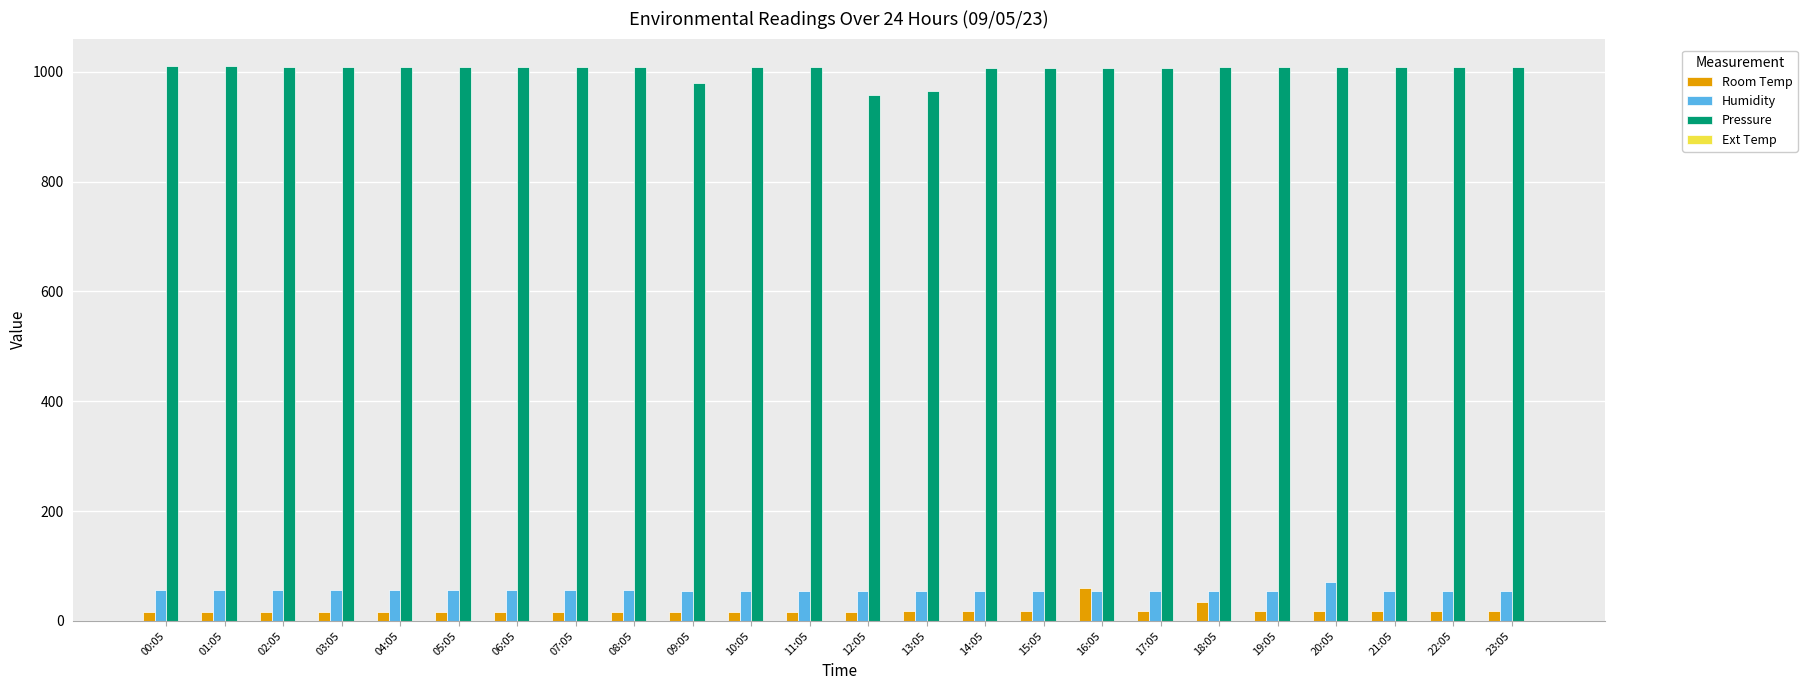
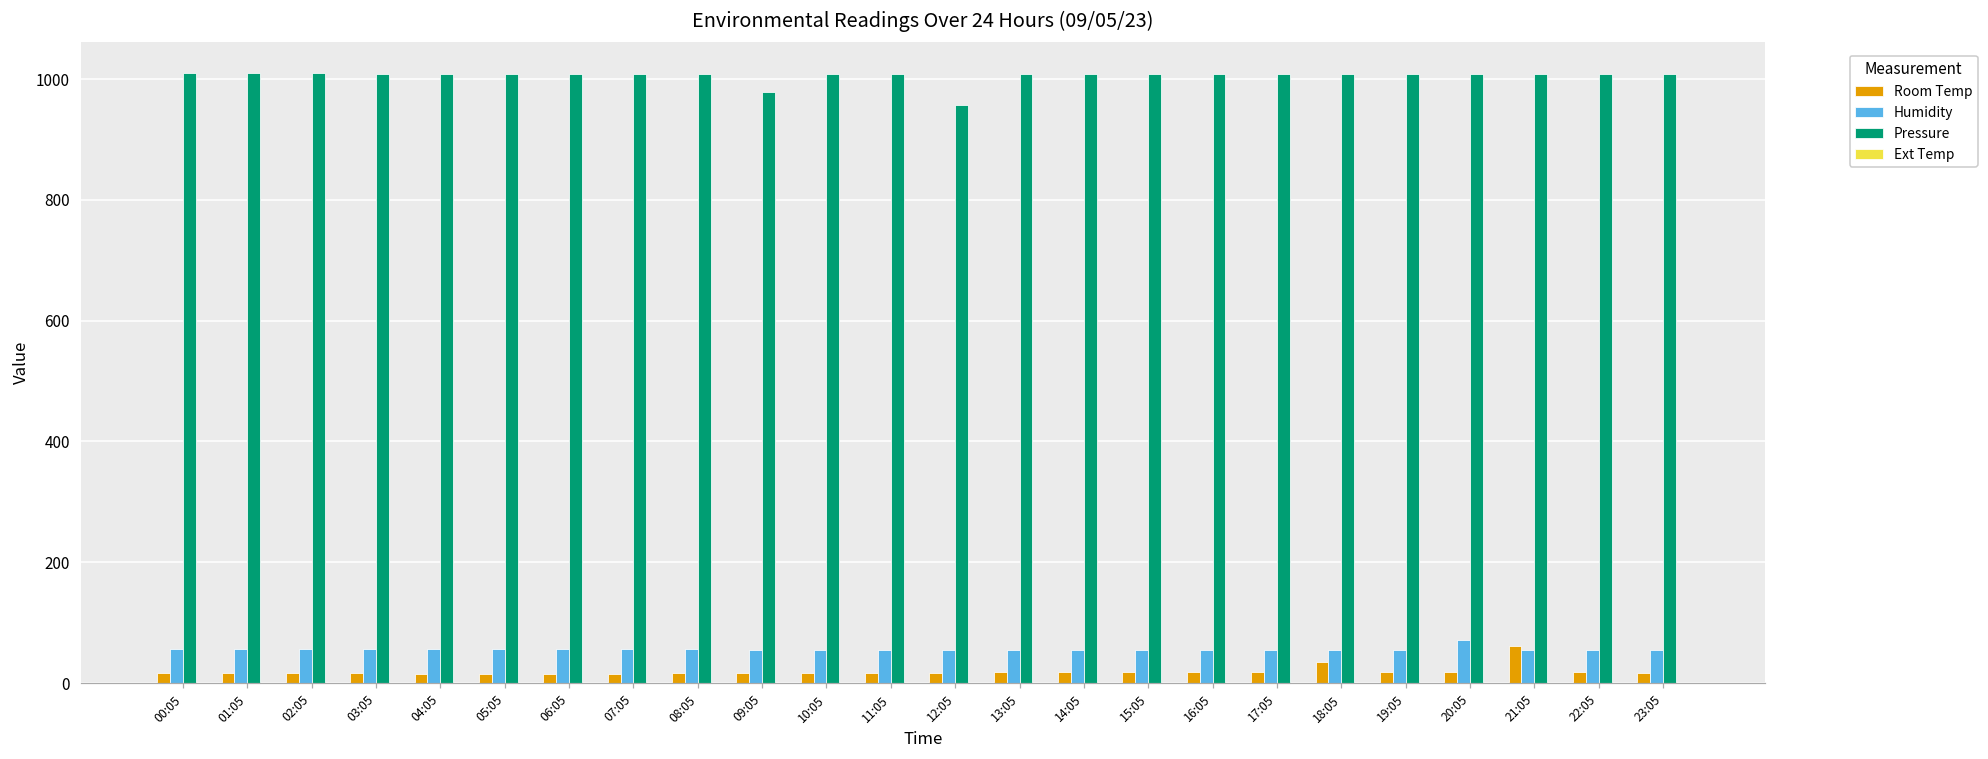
  {
    "Room Temp": {
      "00:05": 20,
      "01:05": 20,
      "02:05": 20,
      "03:05": 20,
      "04:05": 20,
      "05:05": 20,
      "06:05": 20,
      "07:05": 20,
      "08:05": 20,
      "09:05": 20,
      "10:05": 20,
      "11:05": 20,
      "12:05": 20,
      "13:05": 20,
      "14:05": 20,
      "15:05": 20,
-     "16:05": 60,
+     "16:05": 20,
      "17:05": 20,
      "18:05": 30,
      "19:05": 20,
      "20:05": 20,
-     "21:05": 20,
+     "21:05": 60,
      "22:05": 20,
      "23:05": 20
    },
    "Humidity": {
      "00:05": 60,
      "01:05": 60,
      "02:05": 60,
      "03:05": 60,
      "04:05": 60,
      "05:05": 60,
      "06:05": 60,
      "07:05": 60,
      "08:05": 60,
      "09:05": 60,
      "10:05": 50,
      "11:05": 60,
      "12:05": 50,
      "13:05": 50,
      "14:05": 50,
      "15:05": 50,
      "16:05": 50,
      "17:05": 50,
      "18:05": 60,
      "19:05": 60,
      "20:05": 70,
      "21:05": 60,
      "22:05": 50,
      "23:05": 50
    },
    "Pressure": {
      "00:05": 1010,
      "01:05": 1010,
      "02:05": 1010,
      "03:05": 1010,
      "04:05": 1010,
      "05:05": 1010,
      "06:05": 1010,
      "07:05": 1010,
      "08:05": 1010,
      "09:05": 980,
      "10:05": 1010,
      "11:05": 1010,
      "12:05": 960,
-     "13:05": 960,
+     "13:05": 1010,
      "14:05": 1010,
      "15:05": 1010,
      "16:05": 1010,
      "17:05": 1010,
      "18:05": 1010,
      "19:05": 1010,
      "20:05": 1010,
      "21:05": 1010,
      "22:05": 1010,
      "23:05": 1010
    },
    "Ext Temp": {
      "00:05": 0,
      "01:05": 0,
      "02:05": 0,
      "03:05": 0,
      "04:05": 0,
      "05:05": 0,
      "06:05": 0,
      "07:05": 0,
      "08:05": 0,
      "09:05": 0,
      "10:05": 0,
      "11:05": 0,
      "12:05": 0,
      "13:05": 0,
      "14:05": 0,
      "15:05": 0,
      "16:05": 0,
      "17:05": 0,
      "18:05": 0,
      "19:05": 0,
      "20:05": 0,
      "21:05": 0,
      "22:05": 0,
      "23:05": 0
    }
  }
